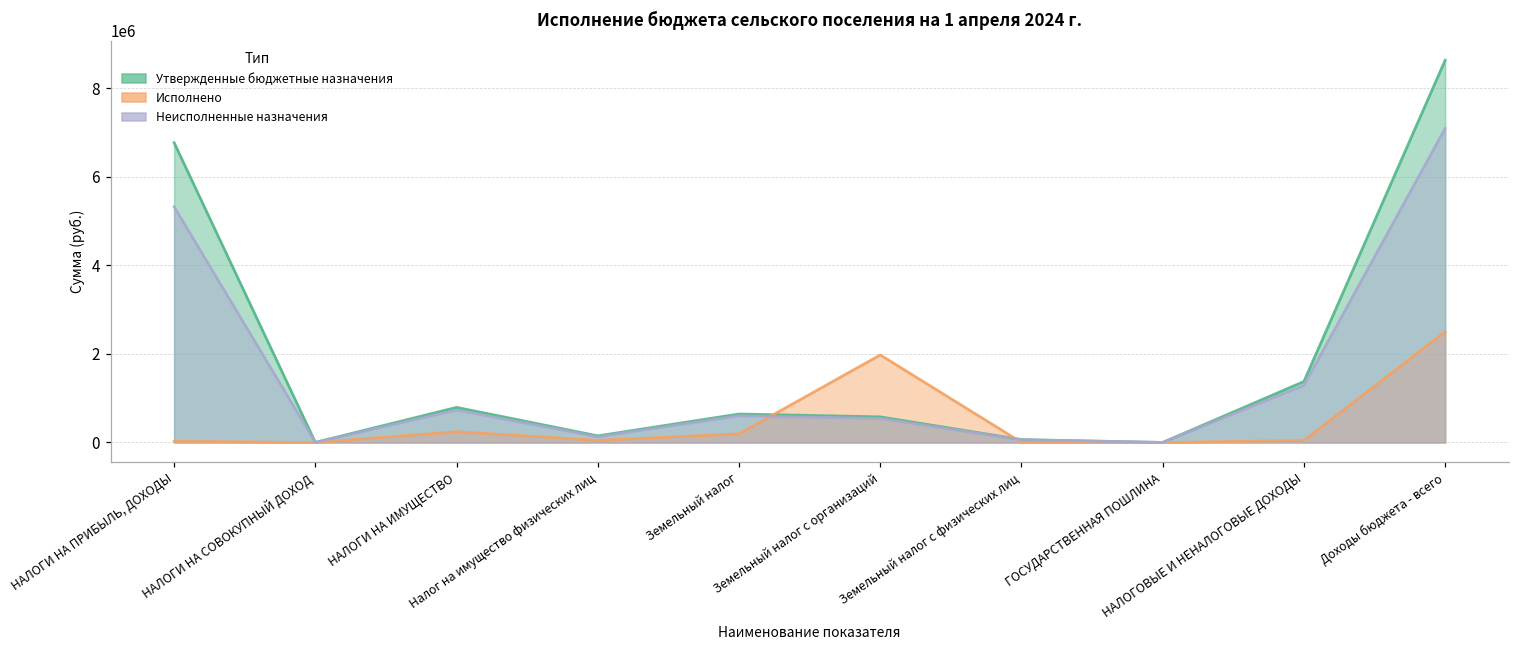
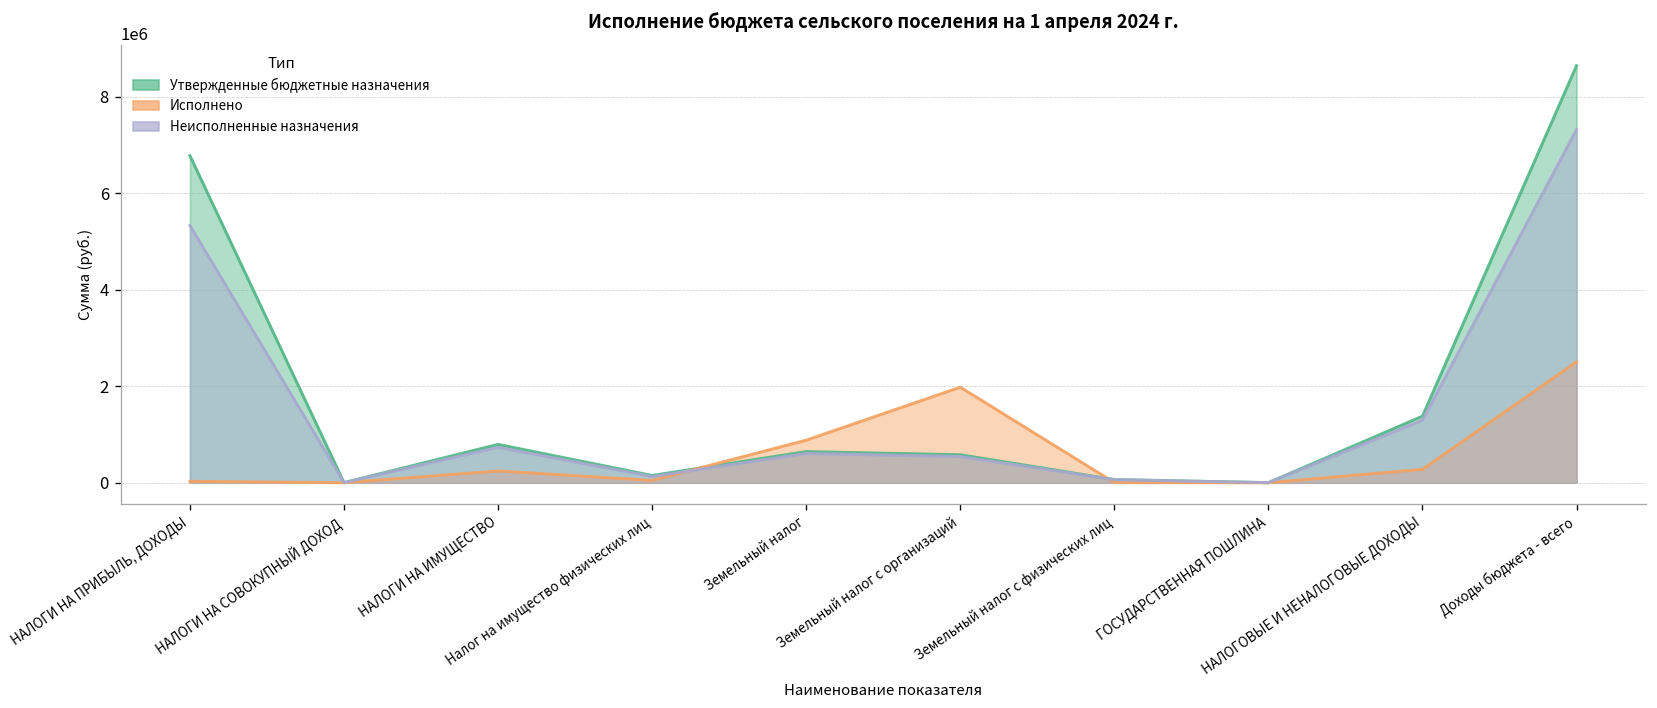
  {
    "Утвержденные бюджетные назначения": {
      "НАЛОГИ НА ПРИБЫЛЬ, ДОХОДЫ": 6800000,
      "НАЛОГОВЫЕ И НЕНАЛОГОВЫЕ ДОХОДЫ": 1400000,
      "Доходы бюджета - всего": 8600000
    },
    "Исполнено": {
      "НАЛОГИ НА ПРИБЫЛЬ, ДОХОДЫ": 0,
      "НАЛОГИ НА ИМУЩЕСТВО": 200000,
      "Налог на имущество физических лиц": 0,
-     "Земельный налог": 200000,
+     "Земельный налог": 900000,
      "Земельный налог с организаций": 2000000,
-     "НАЛОГОВЫЕ И НЕНАЛОГОВЫЕ ДОХОДЫ": 0,
+     "НАЛОГОВЫЕ И НЕНАЛОГОВЫЕ ДОХОДЫ": 300000,
      "Доходы бюджета - всего": 2500000
    },
    "Неисполненные назначения": {
      "НАЛОГИ НА ПРИБЫЛЬ, ДОХОДЫ": 5300000,
      "НАЛОГОВЫЕ И НЕНАЛОГОВЫЕ ДОХОДЫ": 1300000,
-     "Доходы бюджета - всего": 7100000
+     "Доходы бюджета - всего": 7300000
    }
  }
